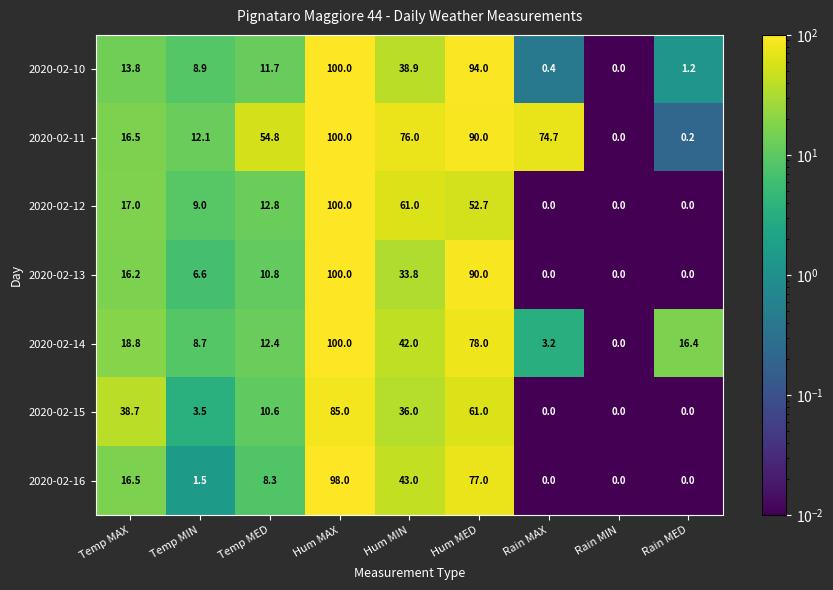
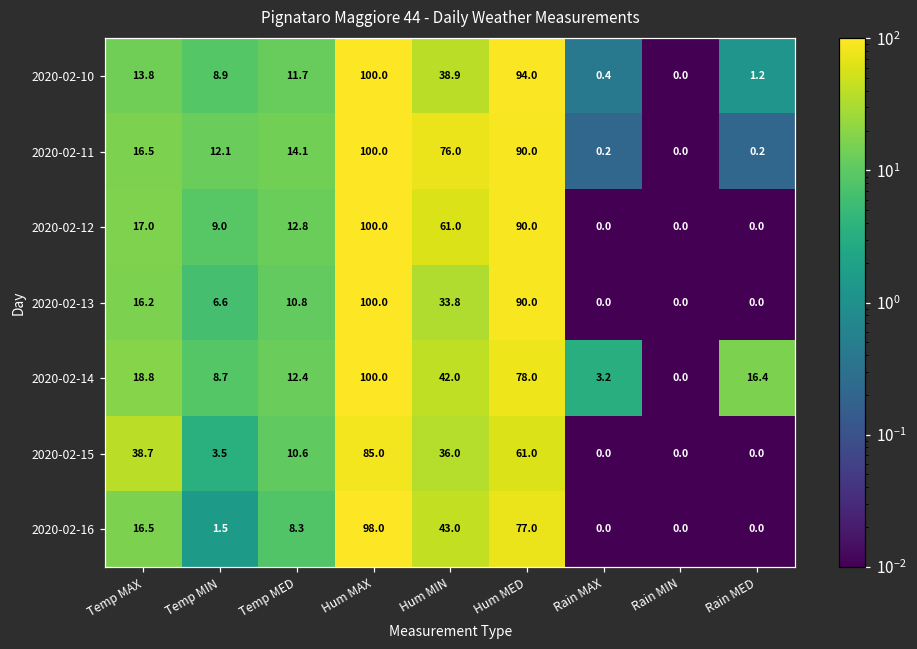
  {
    "2020-02-10": {
      "Temp MAX": 13.8,
      "Temp MIN": 8.9,
      "Temp MED": 11.7,
      "Hum MAX": 100.0,
      "Hum MIN": 38.9,
      "Hum MED": 94.0,
      "Rain MAX": 0.4,
      "Rain MIN": 0.0,
      "Rain MED": 1.2
    },
    "2020-02-11": {
      "Temp MAX": 16.5,
      "Temp MIN": 12.1,
-     "Temp MED": 54.8,
+     "Temp MED": 14.1,
      "Hum MAX": 100.0,
      "Hum MIN": 76.0,
      "Hum MED": 90.0,
-     "Rain MAX": 74.7,
+     "Rain MAX": 0.2,
      "Rain MIN": 0.0,
      "Rain MED": 0.2
    },
    "2020-02-12": {
      "Temp MAX": 17.0,
      "Temp MIN": 9.0,
      "Temp MED": 12.8,
      "Hum MAX": 100.0,
      "Hum MIN": 61.0,
-     "Hum MED": 52.7,
+     "Hum MED": 90.0,
      "Rain MAX": 0.0,
      "Rain MIN": 0.0,
      "Rain MED": 0.0
    },
    "2020-02-13": {
      "Temp MAX": 16.2,
      "Temp MIN": 6.6,
      "Temp MED": 10.8,
      "Hum MAX": 100.0,
      "Hum MIN": 33.8,
      "Hum MED": 90.0,
      "Rain MAX": 0.0,
      "Rain MIN": 0.0,
      "Rain MED": 0.0
    },
    "2020-02-14": {
      "Temp MAX": 18.8,
      "Temp MIN": 8.7,
      "Temp MED": 12.4,
      "Hum MAX": 100.0,
      "Hum MIN": 42.0,
      "Hum MED": 78.0,
      "Rain MAX": 3.2,
      "Rain MIN": 0.0,
      "Rain MED": 16.4
    },
    "2020-02-15": {
      "Temp MAX": 38.7,
      "Temp MIN": 3.5,
      "Temp MED": 10.6,
      "Hum MAX": 85.0,
      "Hum MIN": 36.0,
      "Hum MED": 61.0,
      "Rain MAX": 0.0,
      "Rain MIN": 0.0,
      "Rain MED": 0.0
    },
    "2020-02-16": {
      "Temp MAX": 16.5,
      "Temp MIN": 1.5,
      "Temp MED": 8.3,
      "Hum MAX": 98.0,
      "Hum MIN": 43.0,
      "Hum MED": 77.0,
      "Rain MAX": 0.0,
      "Rain MIN": 0.0,
      "Rain MED": 0.0
    }
  }
